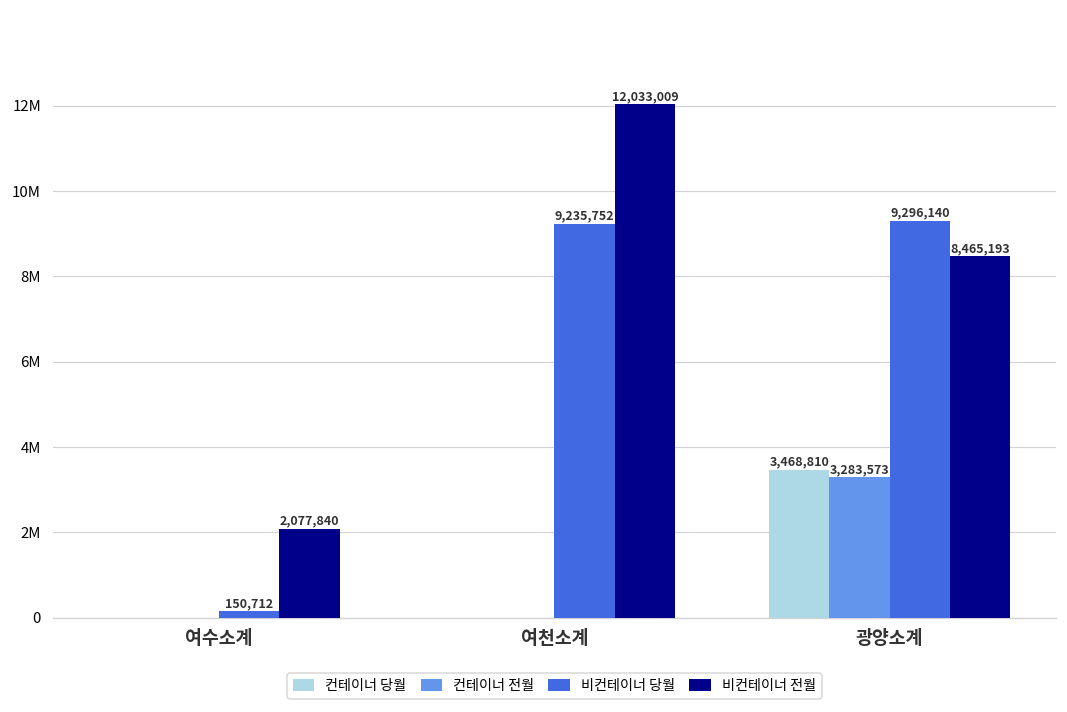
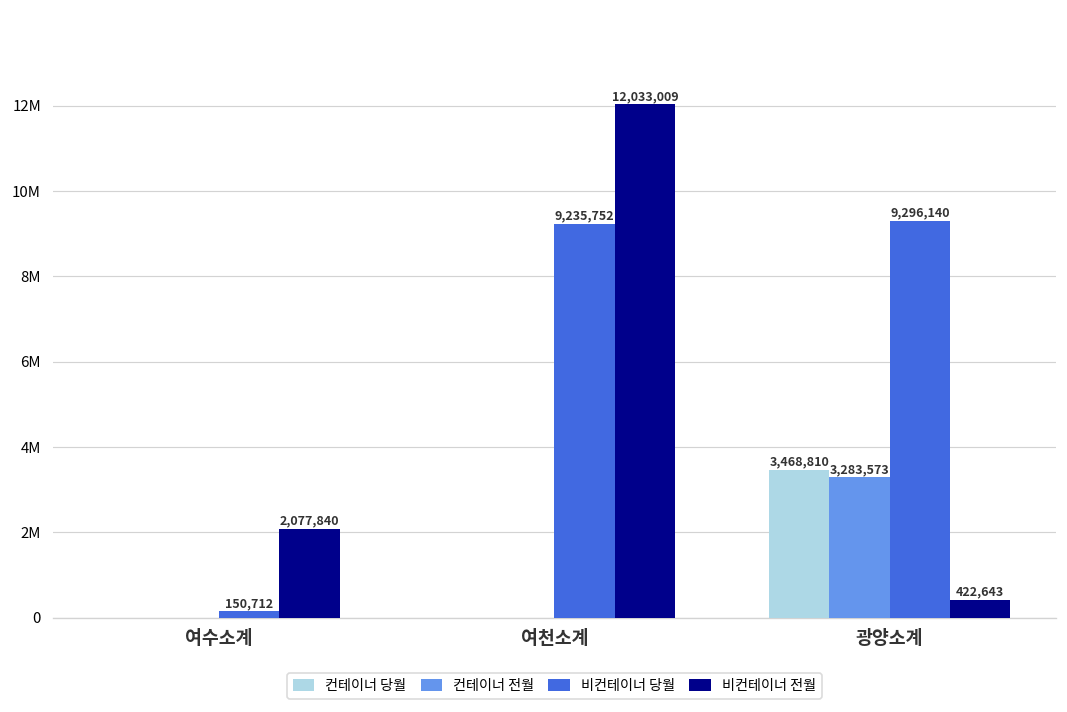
  {
    "컨테이너 당월": {
      "광양소계": "3,468,810"
    },
    "비컨테이너 전월": {
      "여수소계": "2,077,840",
      "여천소계": "12,033,009",
-     "광양소계": "8,465,193"
+     "광양소계": "422,643"
    }
  }
